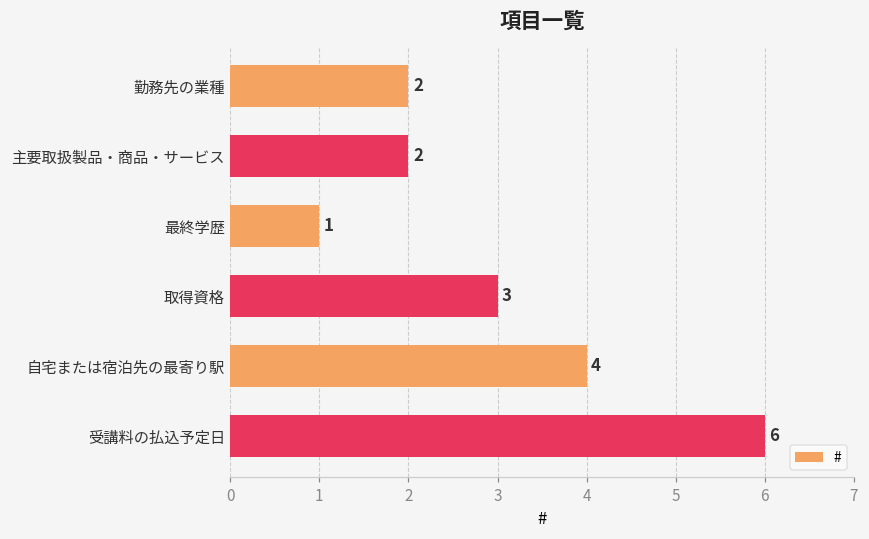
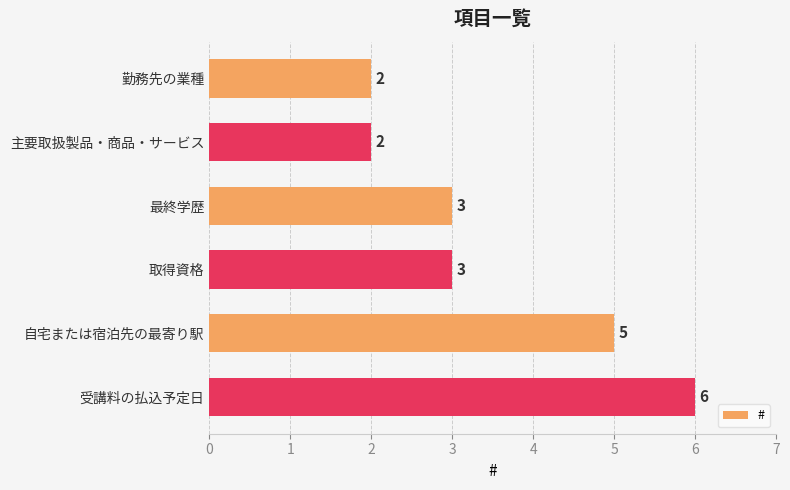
  {
    "勤務先の業種": 2,
    "主要取扱製品・商品・サービス": 2,
-   "最終学歴": 1,
+   "最終学歴": 3,
    "取得資格": 3,
-   "自宅または宿泊先の最寄り駅": 4,
+   "自宅または宿泊先の最寄り駅": 5,
    "受講料の払込予定日": 6
  }
